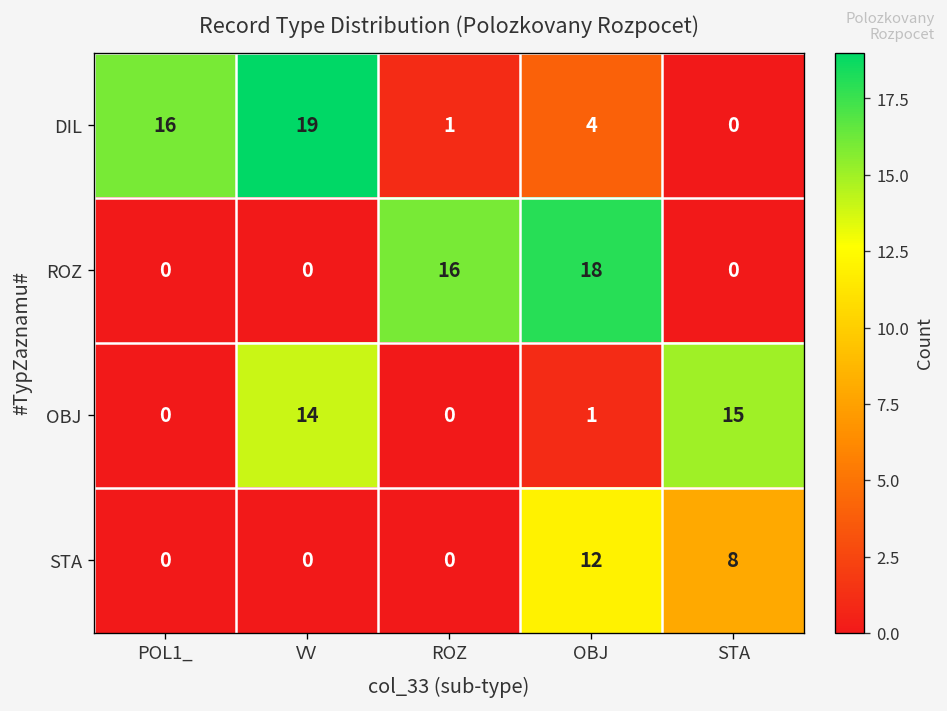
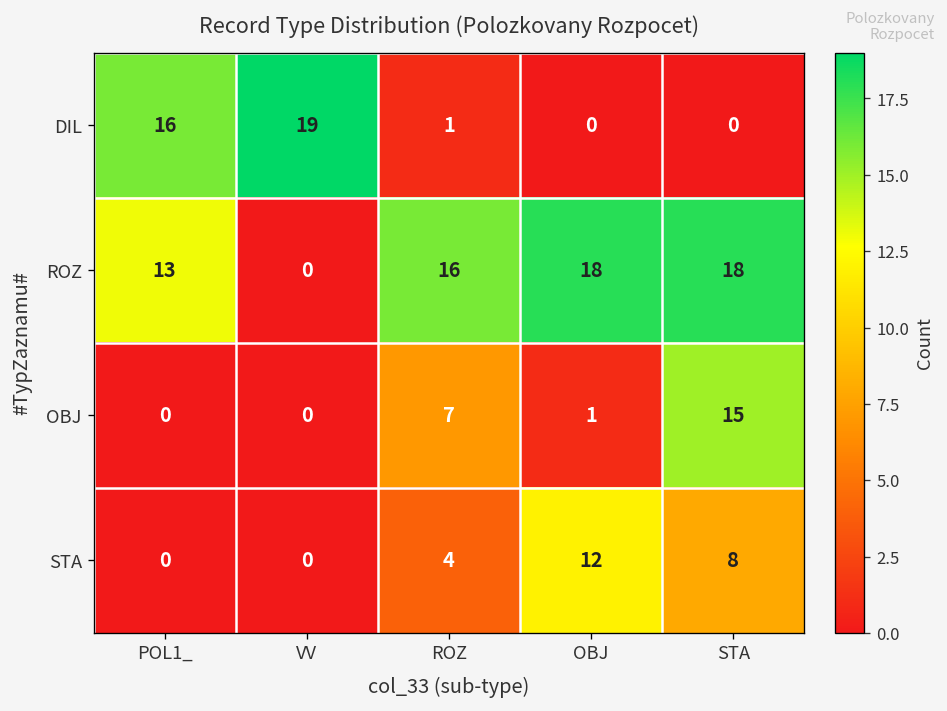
  {
    "DIL": {
      "POL1_": 16,
      "VV": 19,
      "ROZ": 1,
-     "OBJ": 4,
+     "OBJ": 0,
      "STA": 0
    },
    "ROZ": {
-     "POL1_": 0,
+     "POL1_": 13,
      "VV": 0,
      "ROZ": 16,
      "OBJ": 18,
-     "STA": 0
+     "STA": 18
    },
    "OBJ": {
      "POL1_": 0,
-     "VV": 14,
-     "ROZ": 0,
+     "VV": 0,
+     "ROZ": 7,
      "OBJ": 1,
      "STA": 15
    },
    "STA": {
      "POL1_": 0,
      "VV": 0,
-     "ROZ": 0,
+     "ROZ": 4,
      "OBJ": 12,
      "STA": 8
    }
  }
